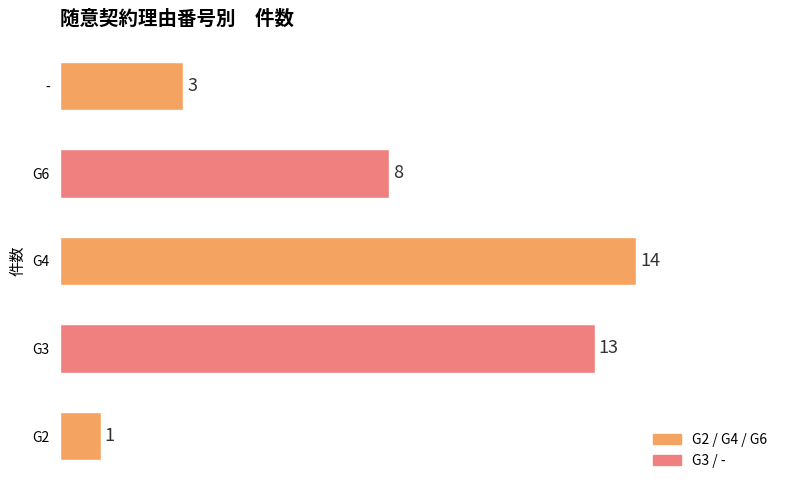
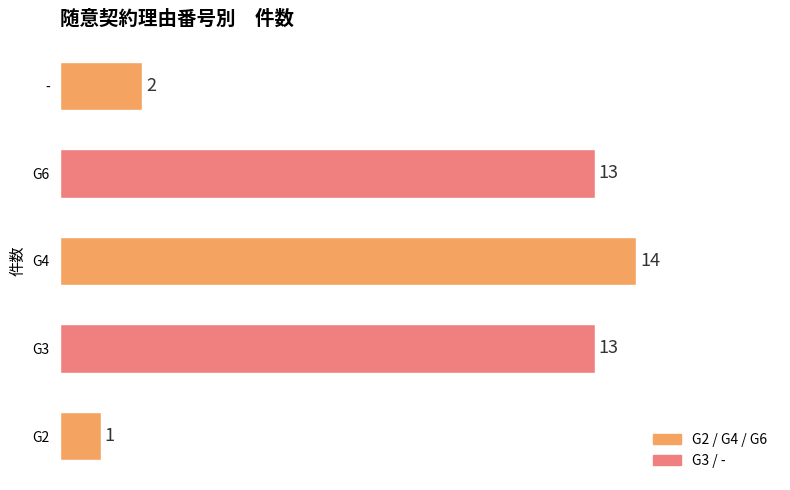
  {
-   "-": 3,
-   "G6": 8,
+   "-": 2,
+   "G6": 13,
    "G4": 14,
    "G3": 13,
    "G2": 1
  }
